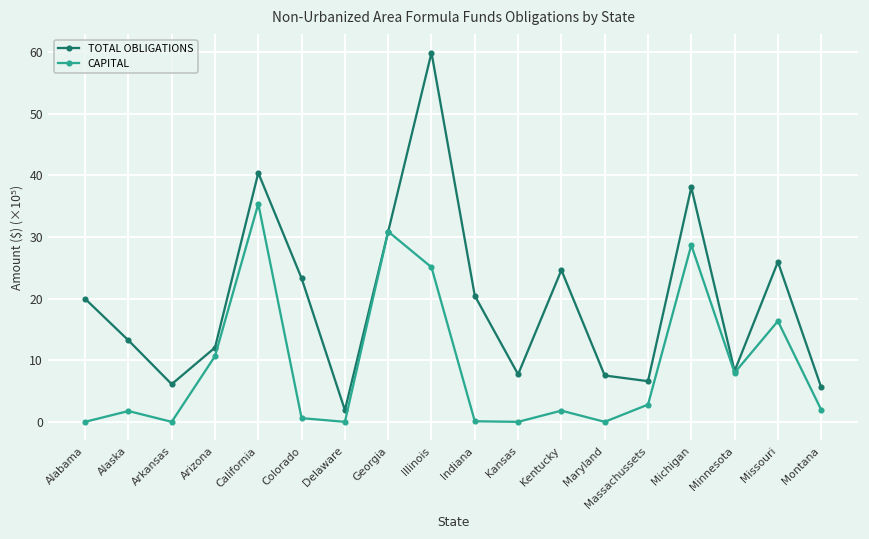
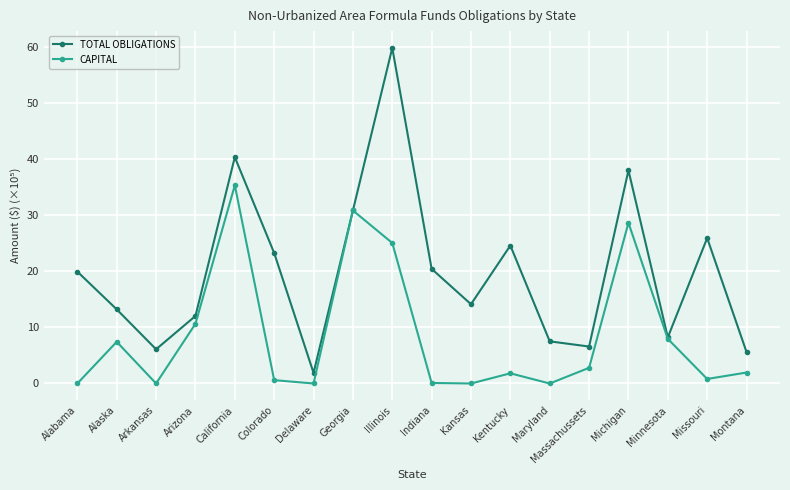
  {
    "TOTAL OBLIGATIONS": {
      "Alabama": 20,
      "Alaska": 13,
      "Arkansas": 6,
      "Arizona": 12,
      "California": 40,
      "Colorado": 23,
      "Delaware": 2,
      "Illinois": 60,
      "Indiana": 20,
-     "Kansas": 8,
+     "Kansas": 14,
      "Kentucky": 25,
      "Maryland": 8,
      "Massachussets": 7,
      "Michigan": 38,
      "Missouri": 26,
      "Montana": 6
    },
    "CAPITAL": {
      "Alabama": 0,
-     "Alaska": 2,
+     "Alaska": 7,
      "Arkansas": 0,
      "Arizona": 11,
      "California": 35,
      "Colorado": 1,
      "Delaware": 0,
      "Illinois": 25,
      "Indiana": 0,
      "Kansas": 0,
      "Kentucky": 2,
      "Maryland": 0,
      "Massachussets": 3,
      "Michigan": 29,
-     "Missouri": 16,
+     "Missouri": 1,
      "Montana": 2
    }
  }
